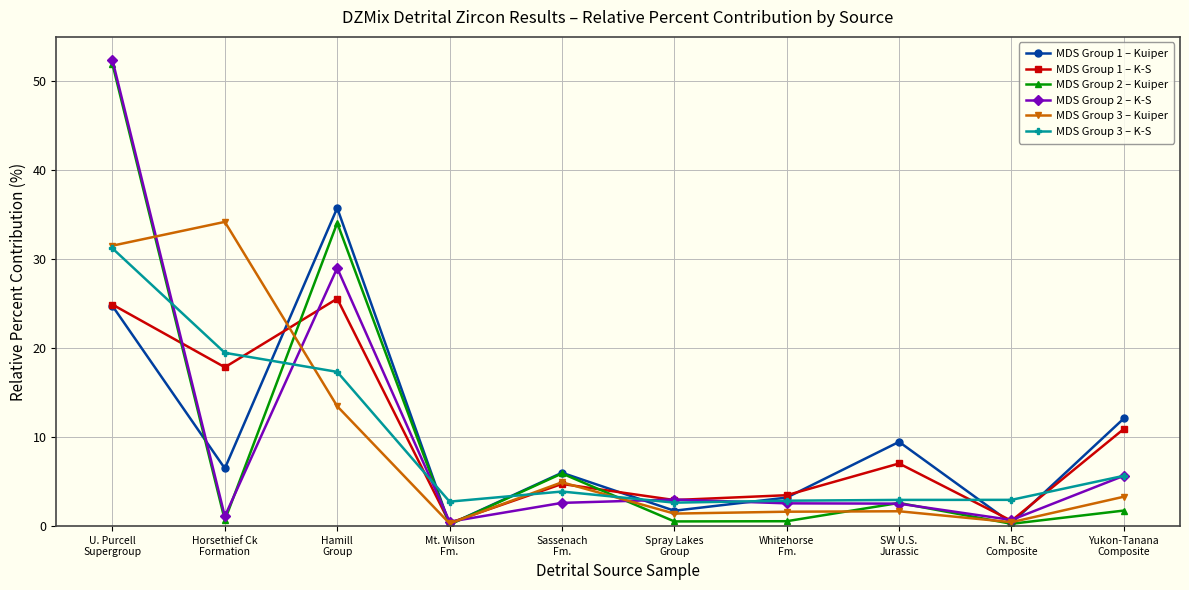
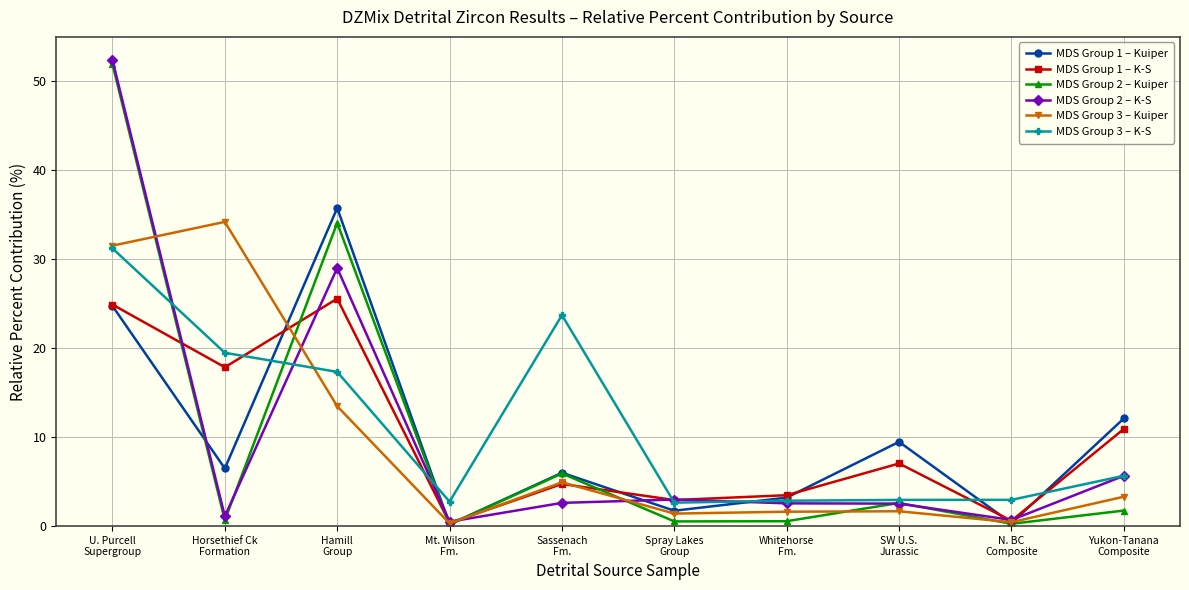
  {
    "MDS Group 1 – Kuiper": {
      "Horsethief Ck Formation": 6,
      "Hamill Group": 36,
      "Spray Lakes Group": 2,
      "SW U.S. Jurassic": 9,
      "Yukon-Tanana Composite": 12
    },
    "MDS Group 1 – K-S": {
      "Horsethief Ck Formation": 18,
      "Hamill Group": 26,
      "SW U.S. Jurassic": 7,
      "Yukon-Tanana Composite": 11
    },
    "MDS Group 2 – Kuiper": {
      "U. Purcell Supergroup": 52,
      "Horsethief Ck Formation": 1,
      "Hamill Group": 34,
      "Spray Lakes Group": 1,
      "Whitehorse Fm.": 1,
      "Yukon-Tanana Composite": 2
    },
    "MDS Group 2 – K-S": {
      "U. Purcell Supergroup": 52,
      "Horsethief Ck Formation": 1,
      "Hamill Group": 29,
      "Sassenach Fm.": 3,
      "Whitehorse Fm.": 3
    },
    "MDS Group 3 – Kuiper": {
      "U. Purcell Supergroup": 32,
      "Horsethief Ck Formation": 34,
      "Hamill Group": 13,
      "Spray Lakes Group": 1,
      "Whitehorse Fm.": 2,
      "SW U.S. Jurassic": 2,
      "Yukon-Tanana Composite": 3
    },
    "MDS Group 3 – K-S": {
      "U. Purcell Supergroup": 31,
      "Horsethief Ck Formation": 19,
      "Hamill Group": 17,
      "Mt. Wilson Fm.": 3,
-     "Sassenach Fm.": 4,
+     "Sassenach Fm.": 24,
      "Spray Lakes Group": 3,
      "Whitehorse Fm.": 3,
      "SW U.S. Jurassic": 3,
      "N. BC Composite": 3
    }
  }
